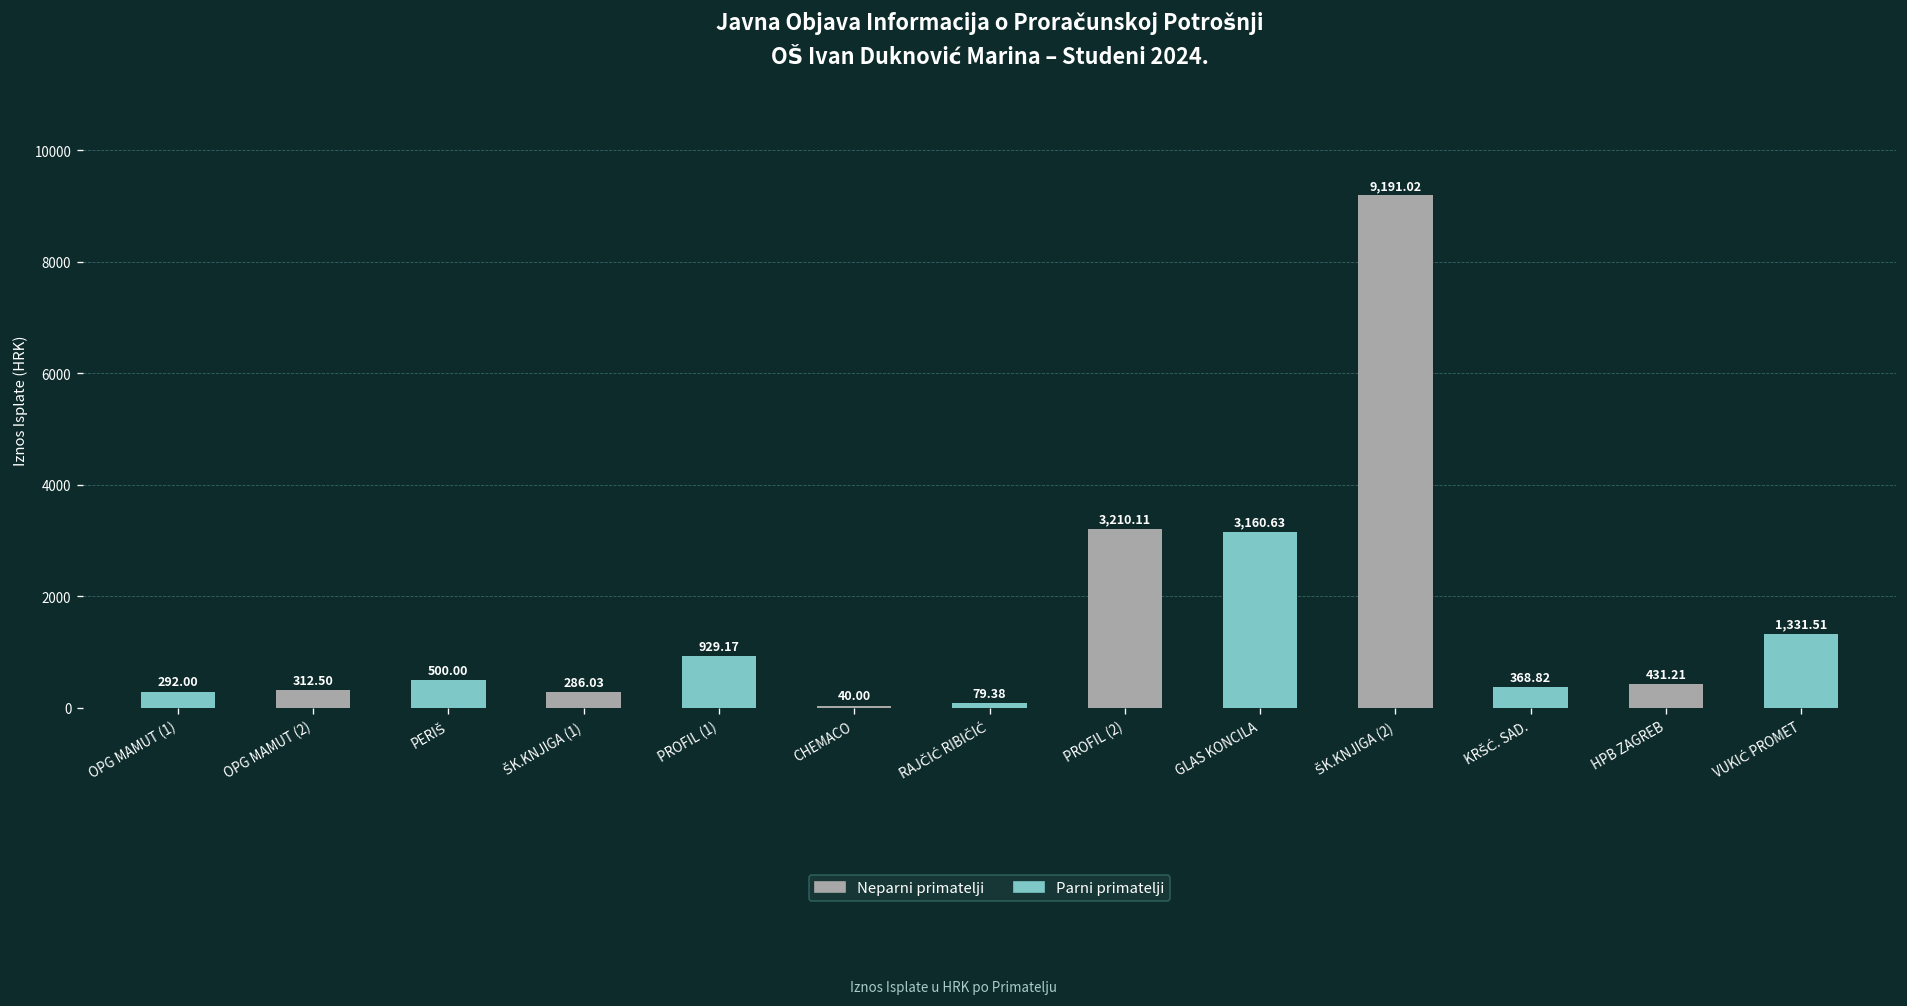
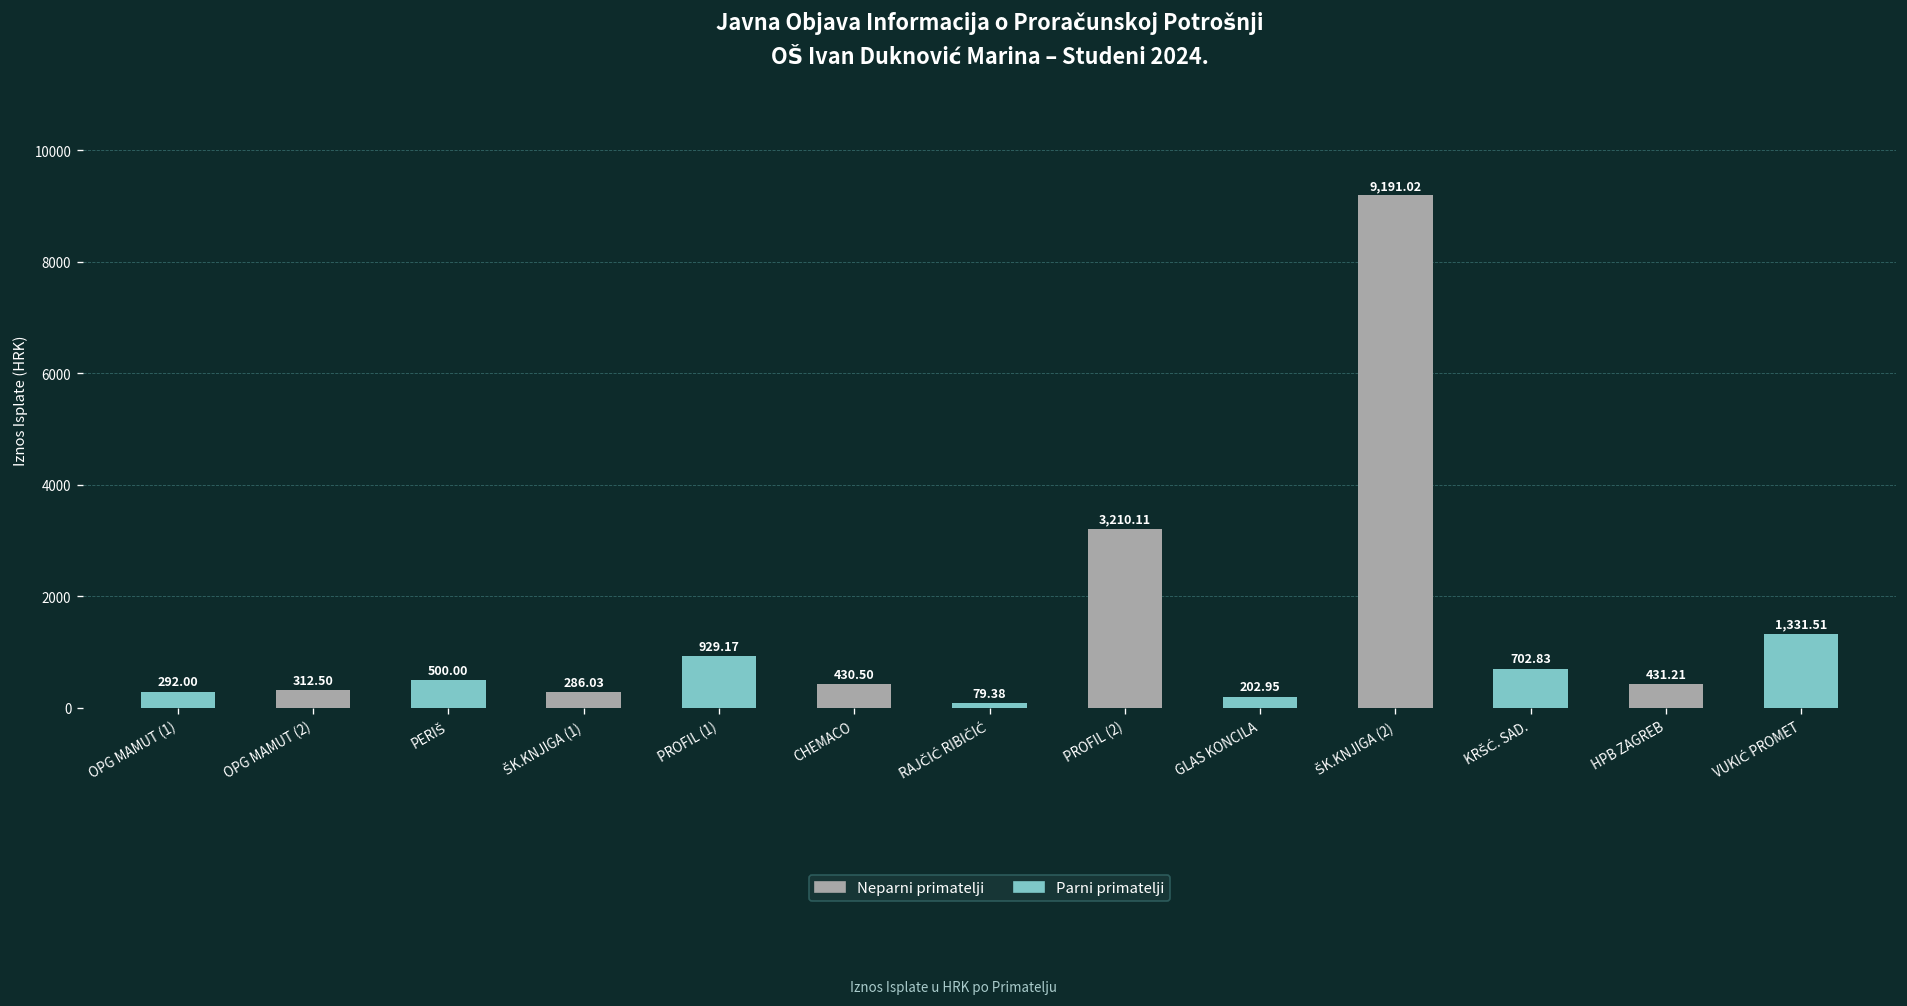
  {
    "OPG MAMUT (1)": "292.00",
    "OPG MAMUT (2)": "312.50",
    "PERIŠ": "500.00",
    "ŠK.KNJIGA (1)": "286.03",
    "PROFIL (1)": "929.17",
-   "CHEMACO": "40.00",
+   "CHEMACO": "430.50",
    "RAJČIĆ RIBIČIĆ": "79.38",
    "PROFIL (2)": "3,210.11",
-   "GLAS KONCILA": "3,160.63",
+   "GLAS KONCILA": "202.95",
    "ŠK.KNJIGA (2)": "9,191.02",
-   "KRŠĆ. SAD.": "368.82",
+   "KRŠĆ. SAD.": "702.83",
    "HPB ZAGREB": "431.21",
    "VUKIĆ PROMET": "1,331.51"
  }
